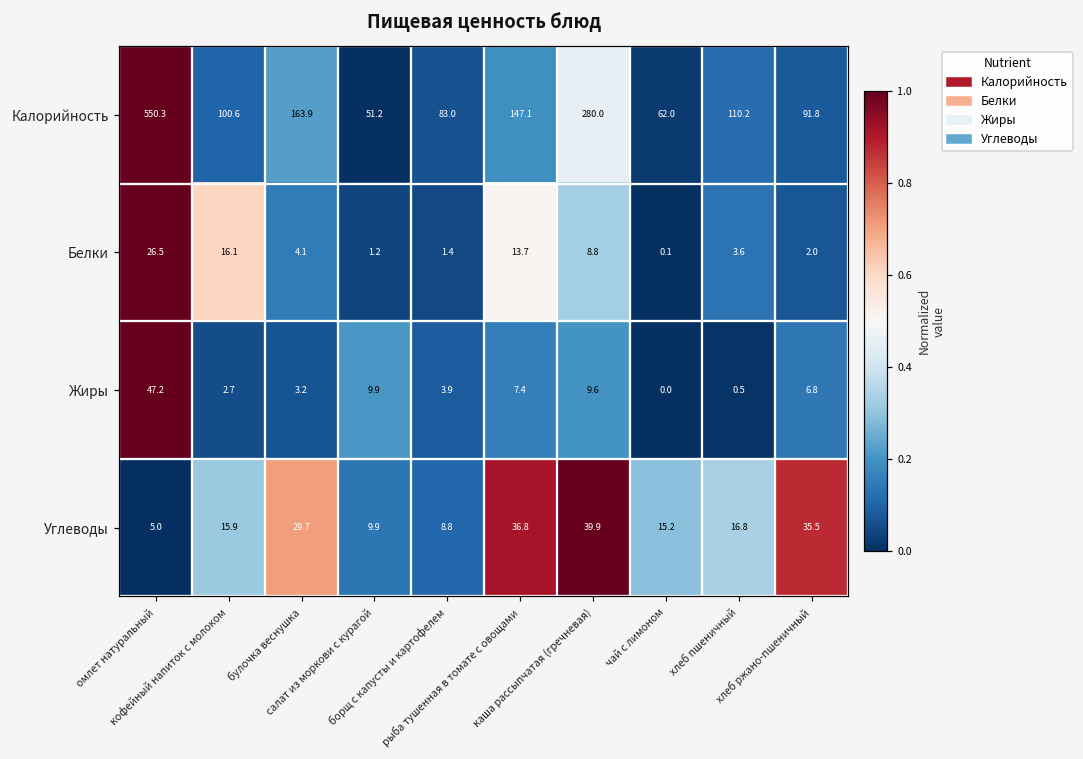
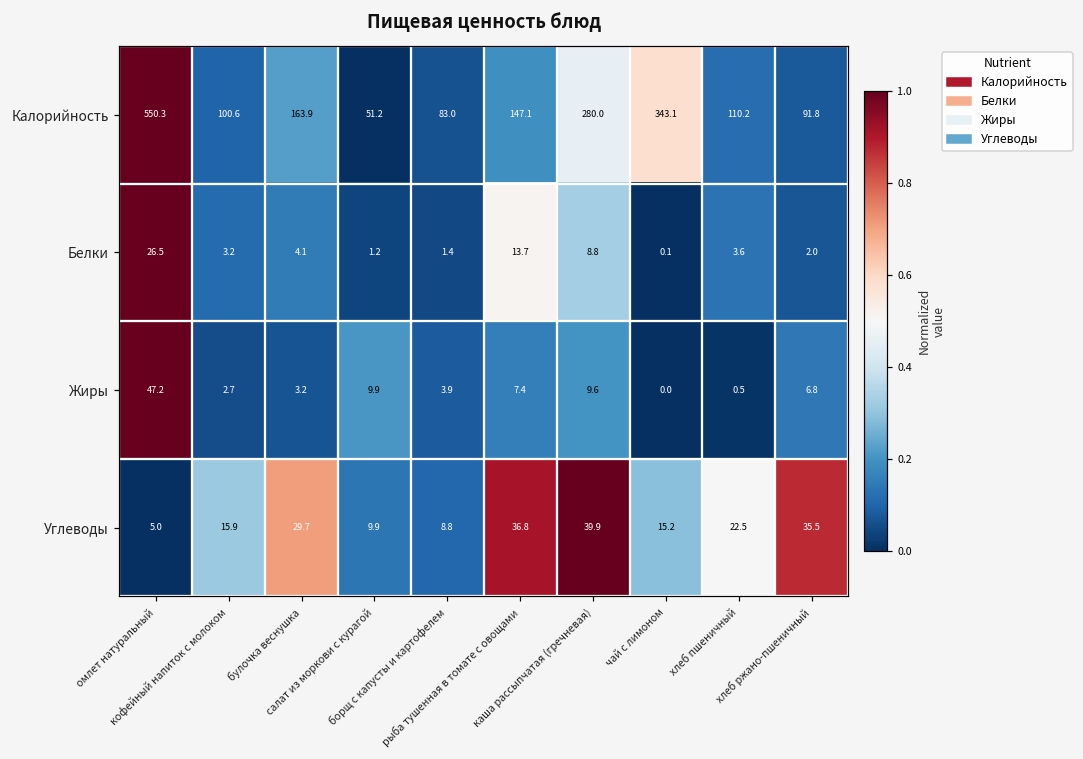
  {
    "Калорийность": {
      "омлет натуральный": 550.3,
      "кофейный напиток с молоком": 100.6,
      "булочка веснушка": 163.9,
      "салат из моркови с курагой": 51.2,
      "борщ с капусты и картофелем": 83.0,
      "рыба тушенная в томате с овощами": 147.1,
      "каша рассыпчатая (гречневая)": 280.0,
-     "чай с лимоном": 62.0,
+     "чай с лимоном": 343.1,
      "хлеб пшеничный": 110.2,
      "хлеб ржано-пшеничный": 91.8
    },
    "Белки": {
      "омлет натуральный": 26.5,
-     "кофейный напиток с молоком": 16.1,
+     "кофейный напиток с молоком": 3.2,
      "булочка веснушка": 4.1,
      "салат из моркови с курагой": 1.2,
      "борщ с капусты и картофелем": 1.4,
      "рыба тушенная в томате с овощами": 13.7,
      "каша рассыпчатая (гречневая)": 8.8,
      "чай с лимоном": 0.1,
      "хлеб пшеничный": 3.6,
      "хлеб ржано-пшеничный": 2.0
    },
    "Жиры": {
      "омлет натуральный": 47.2,
      "кофейный напиток с молоком": 2.7,
      "булочка веснушка": 3.2,
      "салат из моркови с курагой": 9.9,
      "борщ с капусты и картофелем": 3.9,
      "рыба тушенная в томате с овощами": 7.4,
      "каша рассыпчатая (гречневая)": 9.6,
      "чай с лимоном": 0.0,
      "хлеб пшеничный": 0.5,
      "хлеб ржано-пшеничный": 6.8
    },
    "Углеводы": {
      "омлет натуральный": 5.0,
      "кофейный напиток с молоком": 15.9,
      "булочка веснушка": 29.7,
      "салат из моркови с курагой": 9.9,
      "борщ с капусты и картофелем": 8.8,
      "рыба тушенная в томате с овощами": 36.8,
      "каша рассыпчатая (гречневая)": 39.9,
      "чай с лимоном": 15.2,
-     "хлеб пшеничный": 16.8,
+     "хлеб пшеничный": 22.5,
      "хлеб ржано-пшеничный": 35.5
    }
  }
